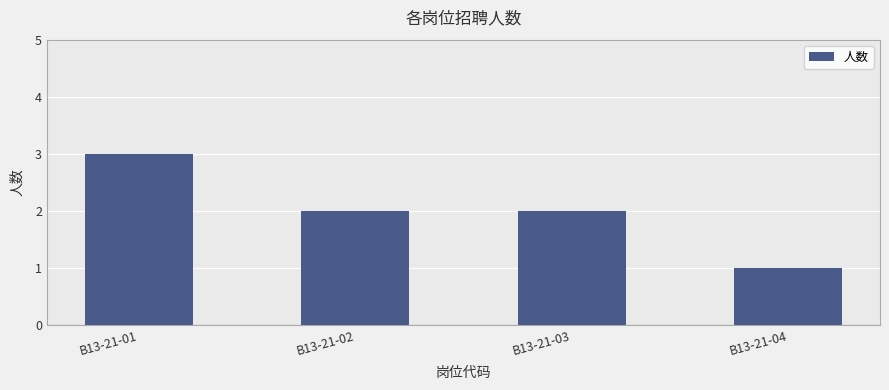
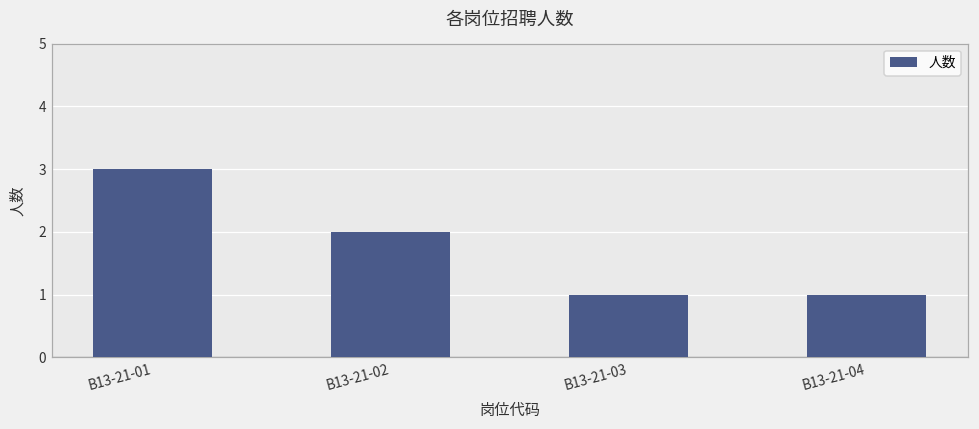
  {
    "B13-21-01": 3,
    "B13-21-02": 2,
-   "B13-21-03": 2,
+   "B13-21-03": 1,
    "B13-21-04": 1
  }
